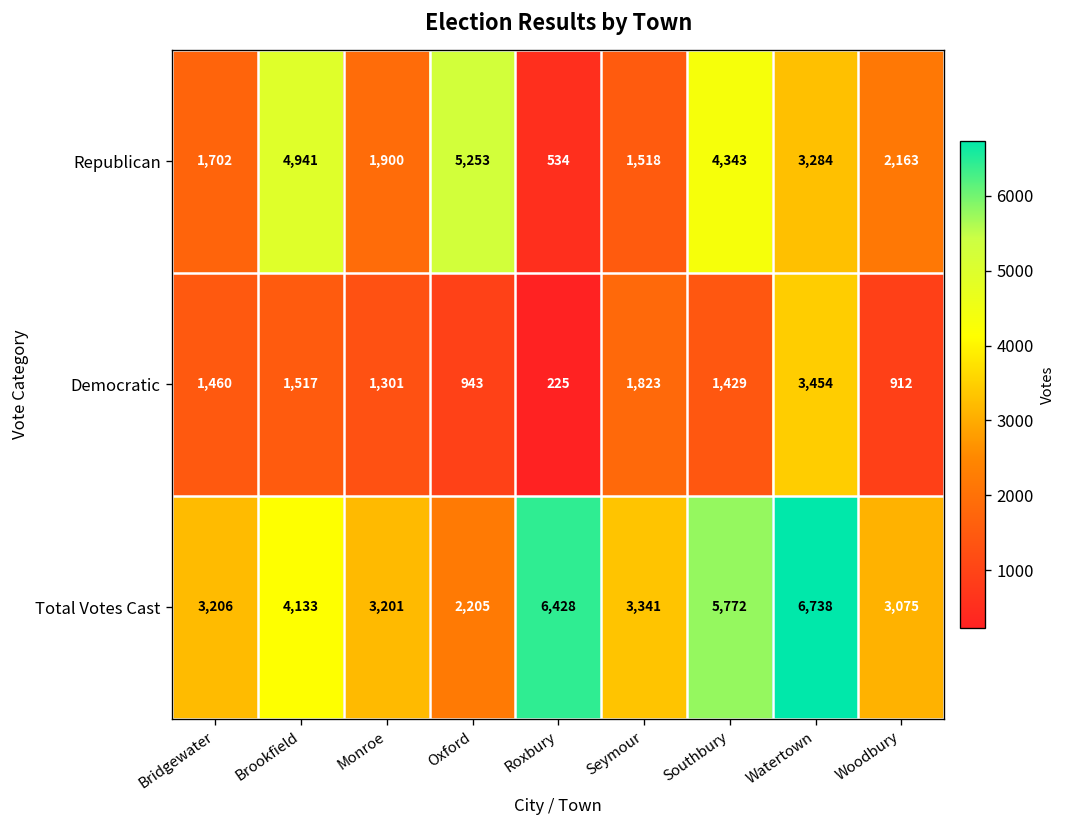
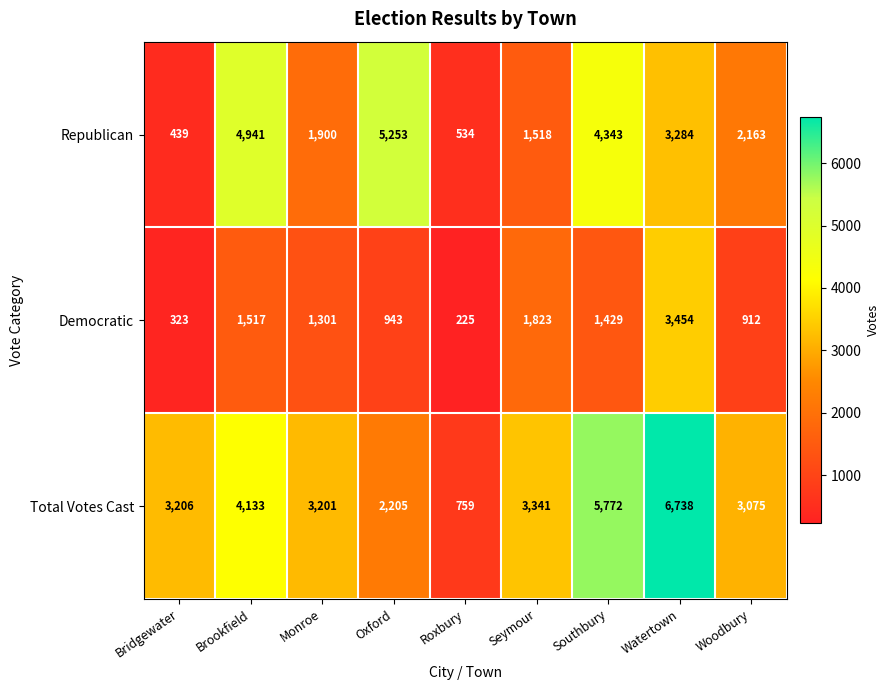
  {
    "Republican": {
-     "Bridgewater": "1,702",
+     "Bridgewater": "439",
      "Brookfield": "4,941",
      "Monroe": "1,900",
      "Oxford": "5,253",
      "Roxbury": "534",
      "Seymour": "1,518",
      "Southbury": "4,343",
      "Watertown": "3,284",
      "Woodbury": "2,163"
    },
    "Democratic": {
-     "Bridgewater": "1,460",
+     "Bridgewater": "323",
      "Brookfield": "1,517",
      "Monroe": "1,301",
      "Oxford": "943",
      "Roxbury": "225",
      "Seymour": "1,823",
      "Southbury": "1,429",
      "Watertown": "3,454",
      "Woodbury": "912"
    },
    "Total Votes Cast": {
      "Bridgewater": "3,206",
      "Brookfield": "4,133",
      "Monroe": "3,201",
      "Oxford": "2,205",
-     "Roxbury": "6,428",
+     "Roxbury": "759",
      "Seymour": "3,341",
      "Southbury": "5,772",
      "Watertown": "6,738",
      "Woodbury": "3,075"
    }
  }
